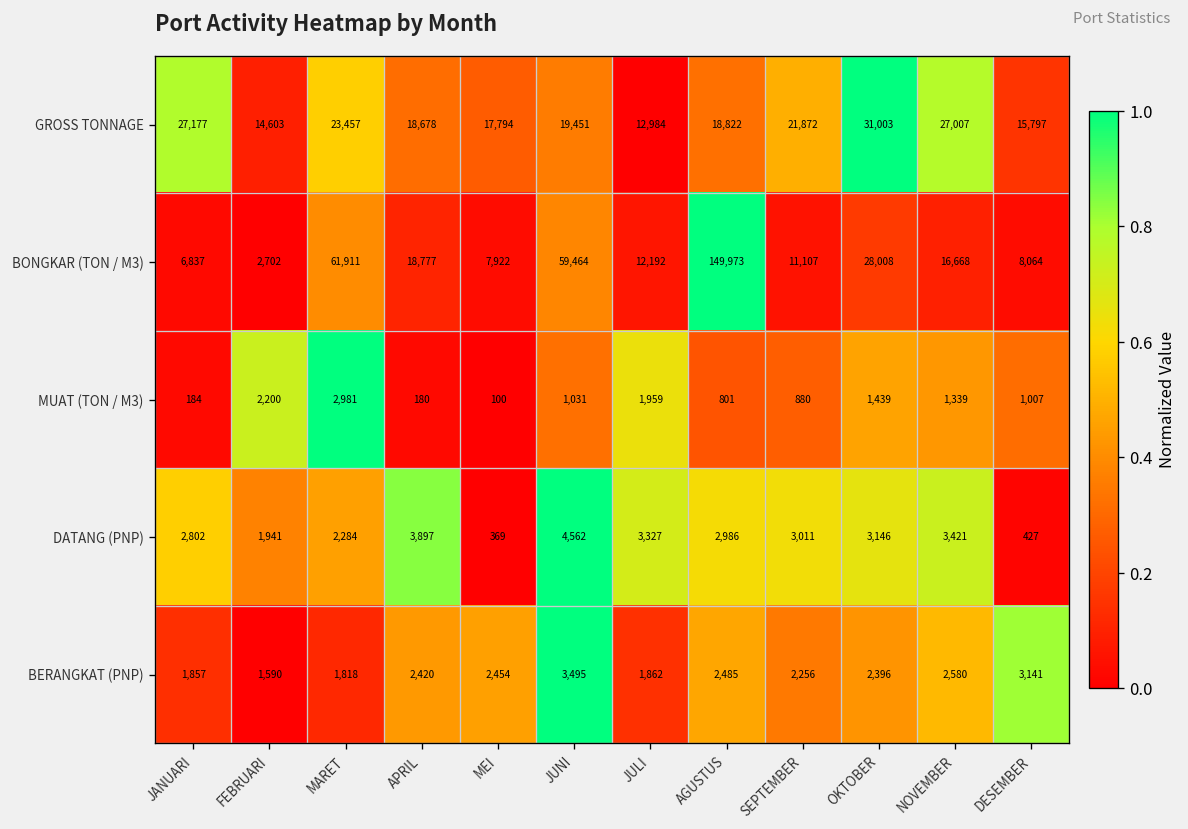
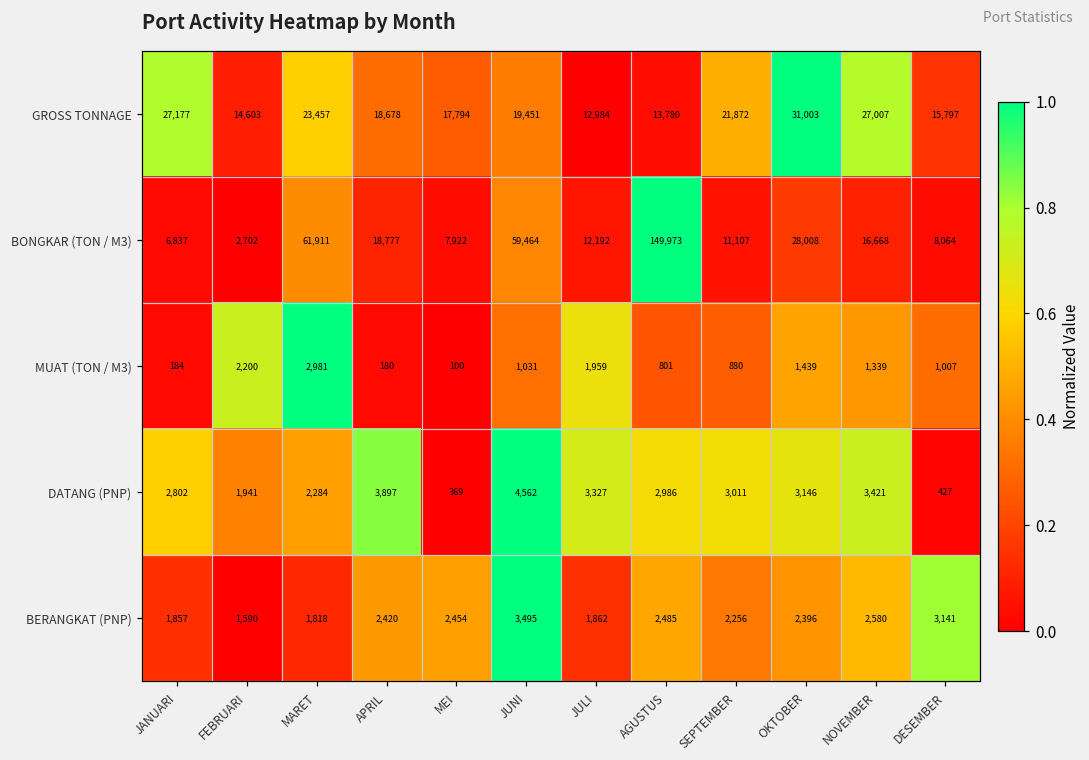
  {
    "GROSS TONNAGE": {
      "JANUARI": "27,177",
      "FEBRUARI": "14,603",
      "MARET": "23,457",
      "APRIL": "18,678",
      "MEI": "17,794",
      "JUNI": "19,451",
      "JULI": "12,984",
-     "AGUSTUS": "18,822",
+     "AGUSTUS": "13,780",
      "SEPTEMBER": "21,872",
      "OKTOBER": "31,003",
      "NOVEMBER": "27,007",
      "DESEMBER": "15,797"
    },
    "BONGKAR (TON / M3)": {
      "JANUARI": "6,837",
      "FEBRUARI": "2,702",
      "MARET": "61,911",
      "APRIL": "18,777",
      "MEI": "7,922",
      "JUNI": "59,464",
      "JULI": "12,192",
      "AGUSTUS": "149,973",
      "SEPTEMBER": "11,107",
      "OKTOBER": "28,008",
      "NOVEMBER": "16,668",
      "DESEMBER": "8,064"
    },
    "MUAT (TON / M3)": {
      "JANUARI": "184",
      "FEBRUARI": "2,200",
      "MARET": "2,981",
      "APRIL": "180",
      "MEI": "100",
      "JUNI": "1,031",
      "JULI": "1,959",
      "AGUSTUS": "801",
      "SEPTEMBER": "880",
      "OKTOBER": "1,439",
      "NOVEMBER": "1,339",
      "DESEMBER": "1,007"
    },
    "DATANG (PNP)": {
      "JANUARI": "2,802",
      "FEBRUARI": "1,941",
      "MARET": "2,284",
      "APRIL": "3,897",
      "MEI": "369",
      "JUNI": "4,562",
      "JULI": "3,327",
      "AGUSTUS": "2,986",
      "SEPTEMBER": "3,011",
      "OKTOBER": "3,146",
      "NOVEMBER": "3,421",
      "DESEMBER": "427"
    },
    "BERANGKAT (PNP)": {
      "JANUARI": "1,857",
      "FEBRUARI": "1,590",
      "MARET": "1,818",
      "APRIL": "2,420",
      "MEI": "2,454",
      "JUNI": "3,495",
      "JULI": "1,862",
      "AGUSTUS": "2,485",
      "SEPTEMBER": "2,256",
      "OKTOBER": "2,396",
      "NOVEMBER": "2,580",
      "DESEMBER": "3,141"
    }
  }
